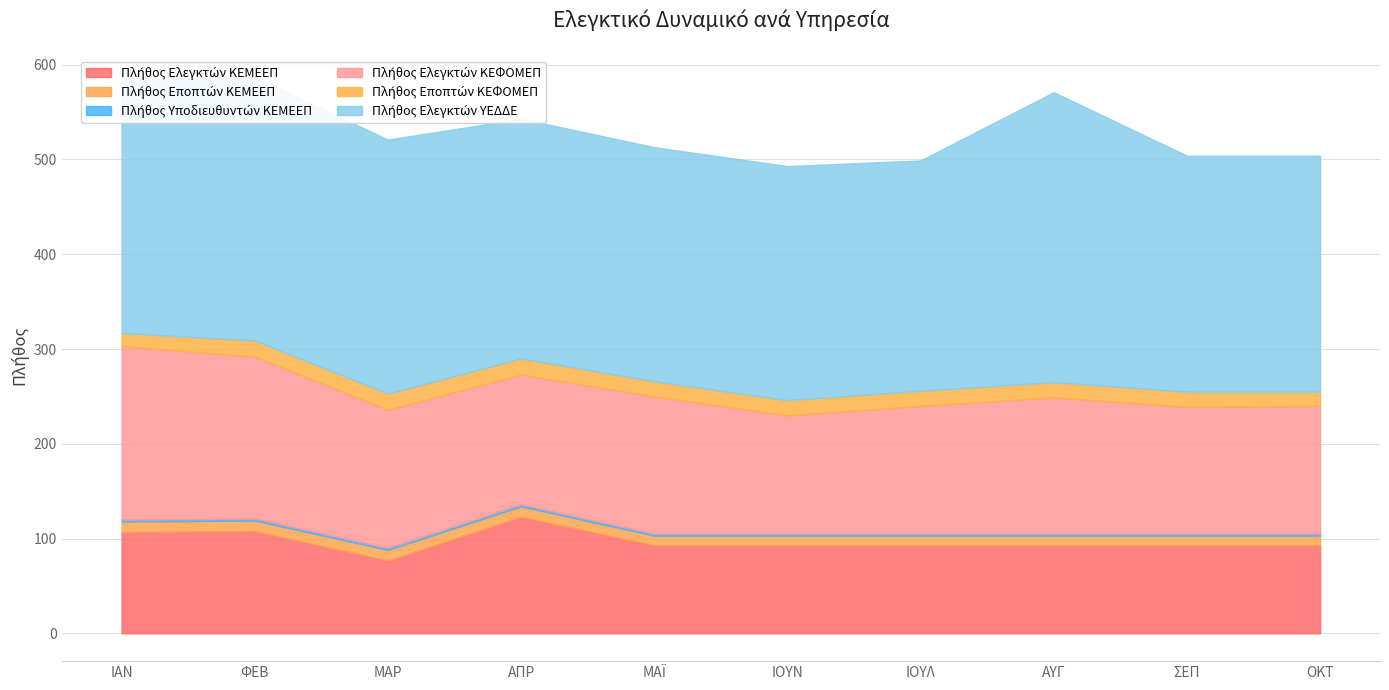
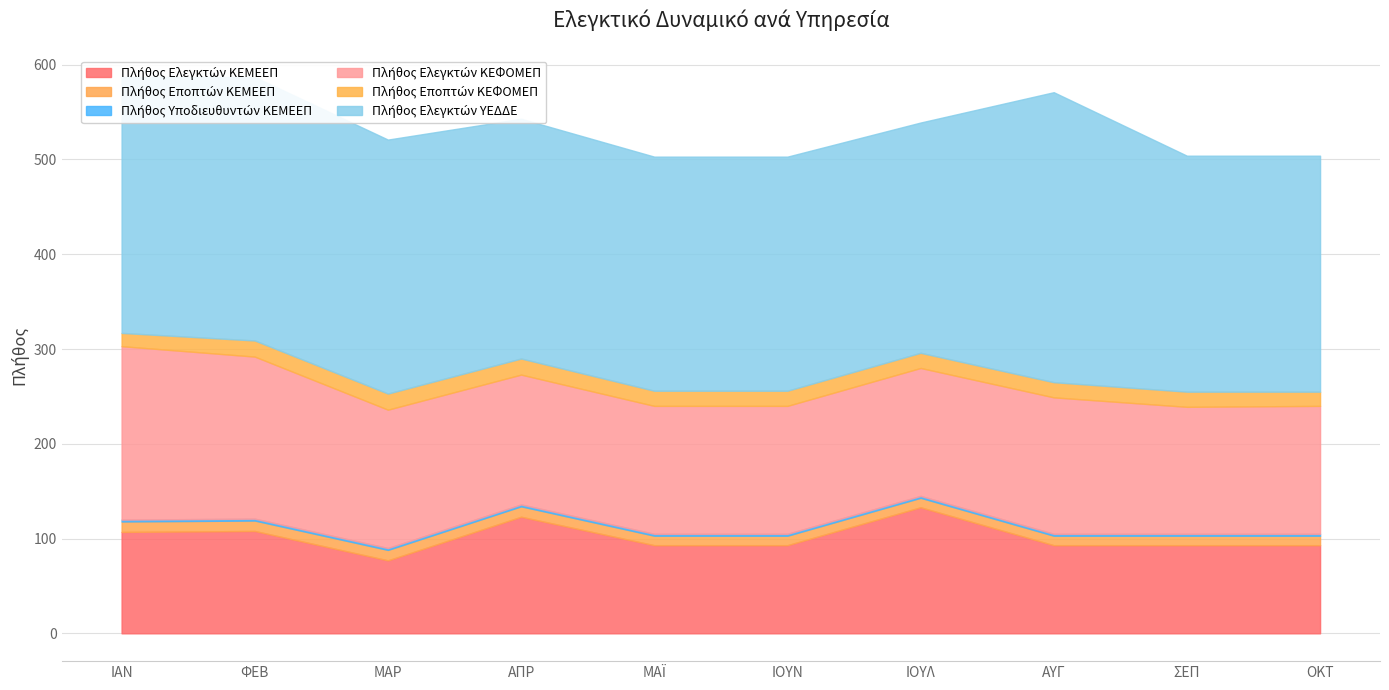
  {
    "Πλήθος Ελεγκτών ΚΕΜΕΕΠ": {
      "ΙΑΝ": 110,
      "ΦΕΒ": 110,
      "ΜΑΡ": 80,
      "ΑΠΡ": 120,
      "ΜΑΪ": 90,
      "ΙΟΥΝ": 90,
-     "ΙΟΥΛ": 90,
+     "ΙΟΥΛ": 130,
      "ΑΥΓ": 90,
      "ΣΕΠ": 90,
      "ΟΚΤ": 90
    },
    "Πλήθος Ελεγκτών ΚΕΦΟΜΕΠ": {
      "ΙΑΝ": 180,
      "ΦΕΒ": 170,
      "ΜΑΡ": 150,
      "ΑΠΡ": 140,
-     "ΜΑΪ": 150,
-     "ΙΟΥΝ": 130,
+     "ΜΑΪ": 140,
+     "ΙΟΥΝ": 140,
      "ΙΟΥΛ": 140,
      "ΑΥΓ": 140,
      "ΣΕΠ": 130,
      "ΟΚΤ": 140
    },
    "Πλήθος Ελεγκτών ΥΕΔΔΕ": {
      "ΜΑΡ": 270,
      "ΜΑΪ": 250,
      "ΙΟΥΝ": 250,
      "ΙΟΥΛ": 240,
      "ΑΥΓ": 310,
      "ΣΕΠ": 250,
      "ΟΚΤ": 250
    }
  }
